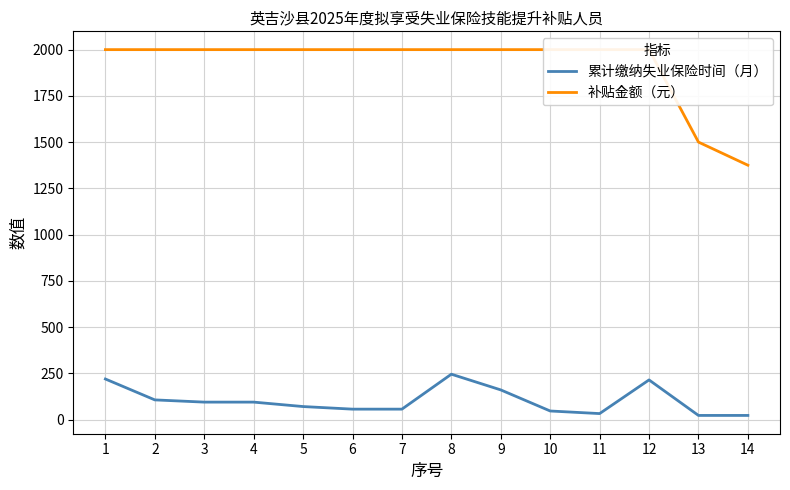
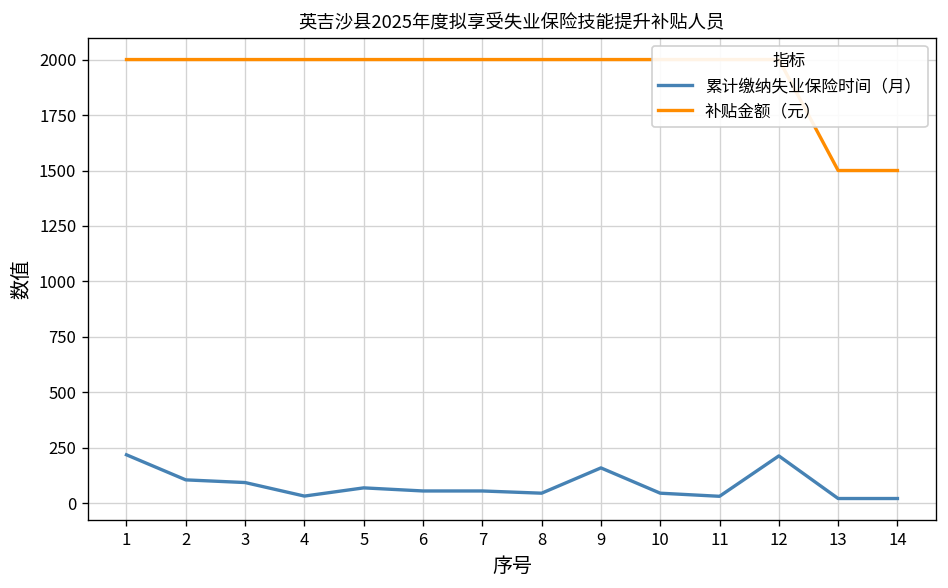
  {
    "累计缴纳失业保险时间（月）": {
      "1": 220,
      "2": 110,
      "3": 90,
-     "4": 90,
+     "4": 30,
      "5": 70,
      "6": 60,
      "7": 60,
-     "8": 250,
+     "8": 50,
      "9": 160,
      "10": 50,
      "11": 30,
      "12": 210,
      "13": 20,
      "14": 20
    },
    "补贴金额（元）": {
      "1": 2000,
      "2": 2000,
      "3": 2000,
      "4": 2000,
      "5": 2000,
      "6": 2000,
      "7": 2000,
      "8": 2000,
      "9": 2000,
      "13": 1500,
-     "14": 1380
+     "14": 1500
    }
  }
